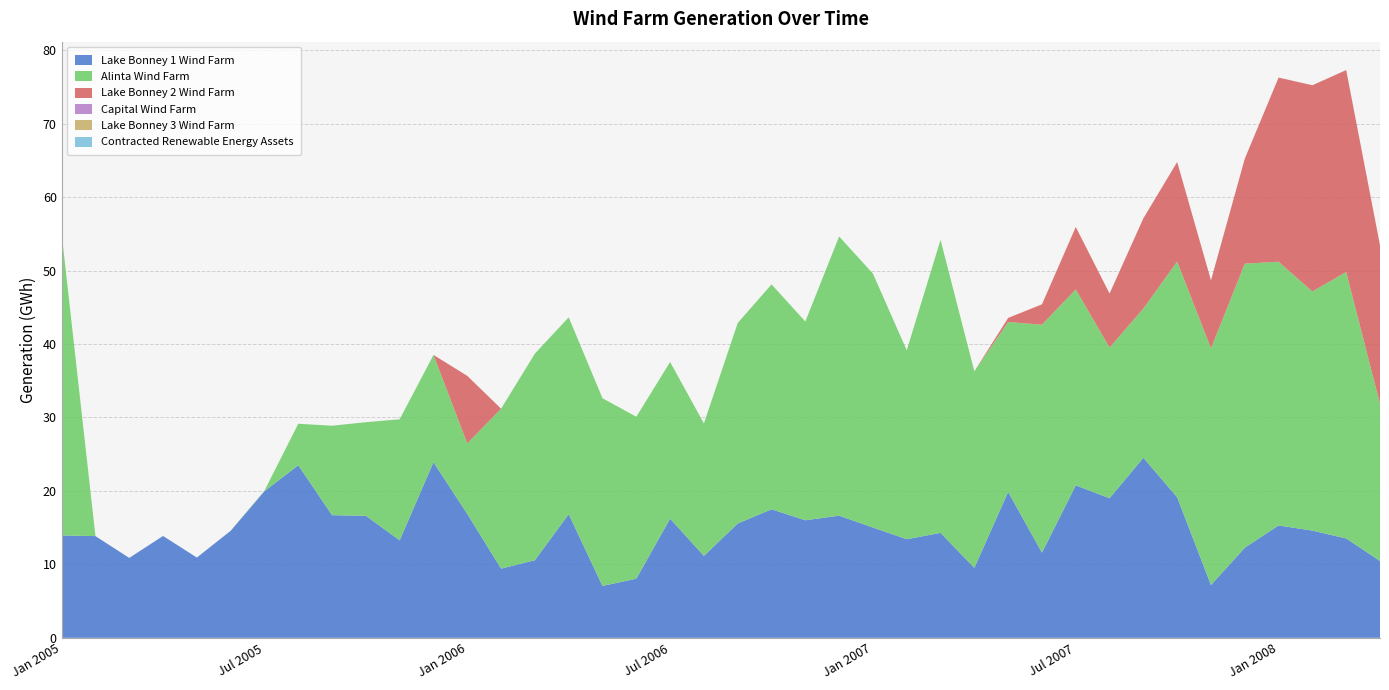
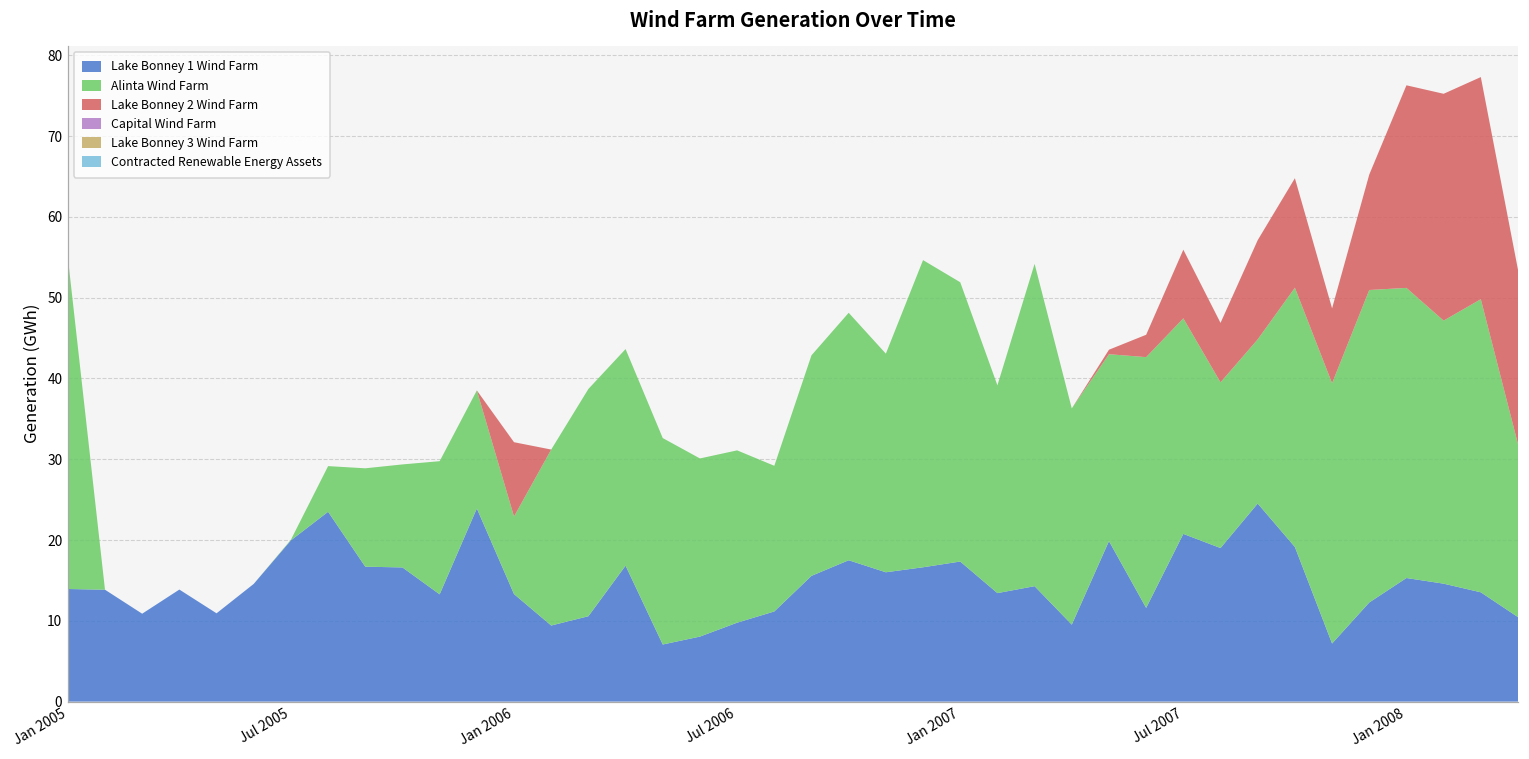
  {
    "Lake Bonney 1 Wind Farm": {
      "Jan 2005": 14,
-     "Jan 2006": 17,
-     "Jul 2006": 16,
-     "Jan 2007": 15,
+     "Jan 2006": 13,
+     "Jul 2006": 10,
+     "Jan 2007": 17,
      "Jul 2007": 21,
      "Jan 2008": 15
    },
    "Alinta Wind Farm": {
      "Jan 2006": 10,
      "Jul 2007": 27,
      "Jan 2008": 36
    }
  }
